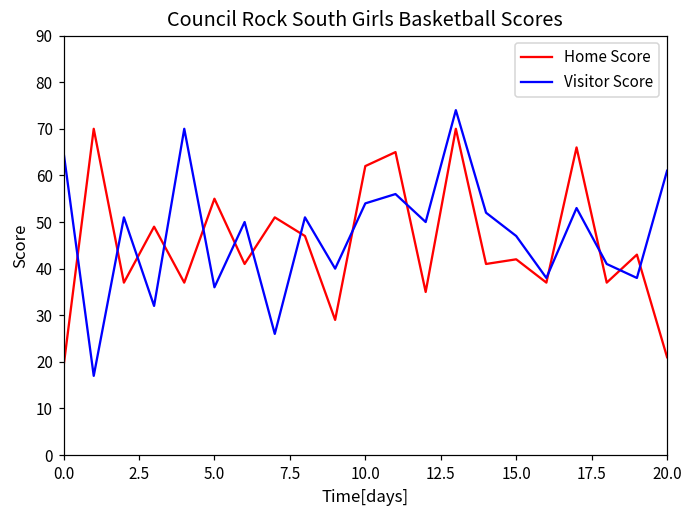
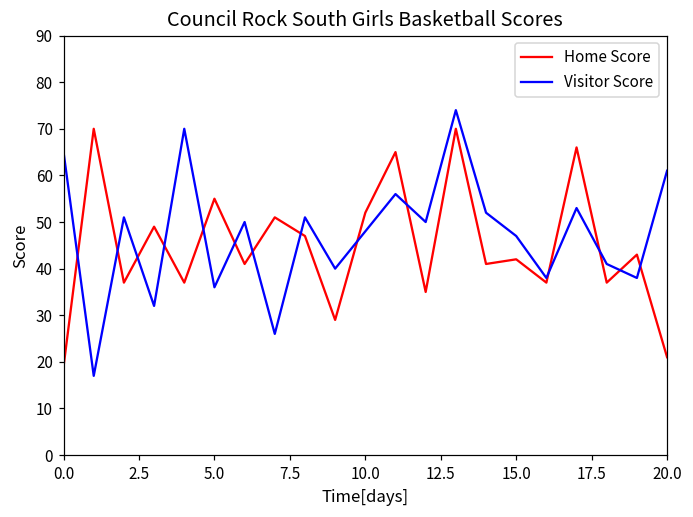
  {
    "Home Score": {
      "0.0": 19,
      "5.0": 55,
-     "10.0": 62,
+     "10.0": 52,
      "15.0": 42,
      "20.0": 21
    },
    "Visitor Score": {
      "0.0": 65,
      "5.0": 36,
-     "10.0": 54,
+     "10.0": 48,
      "15.0": 47,
      "20.0": 61
    }
  }
